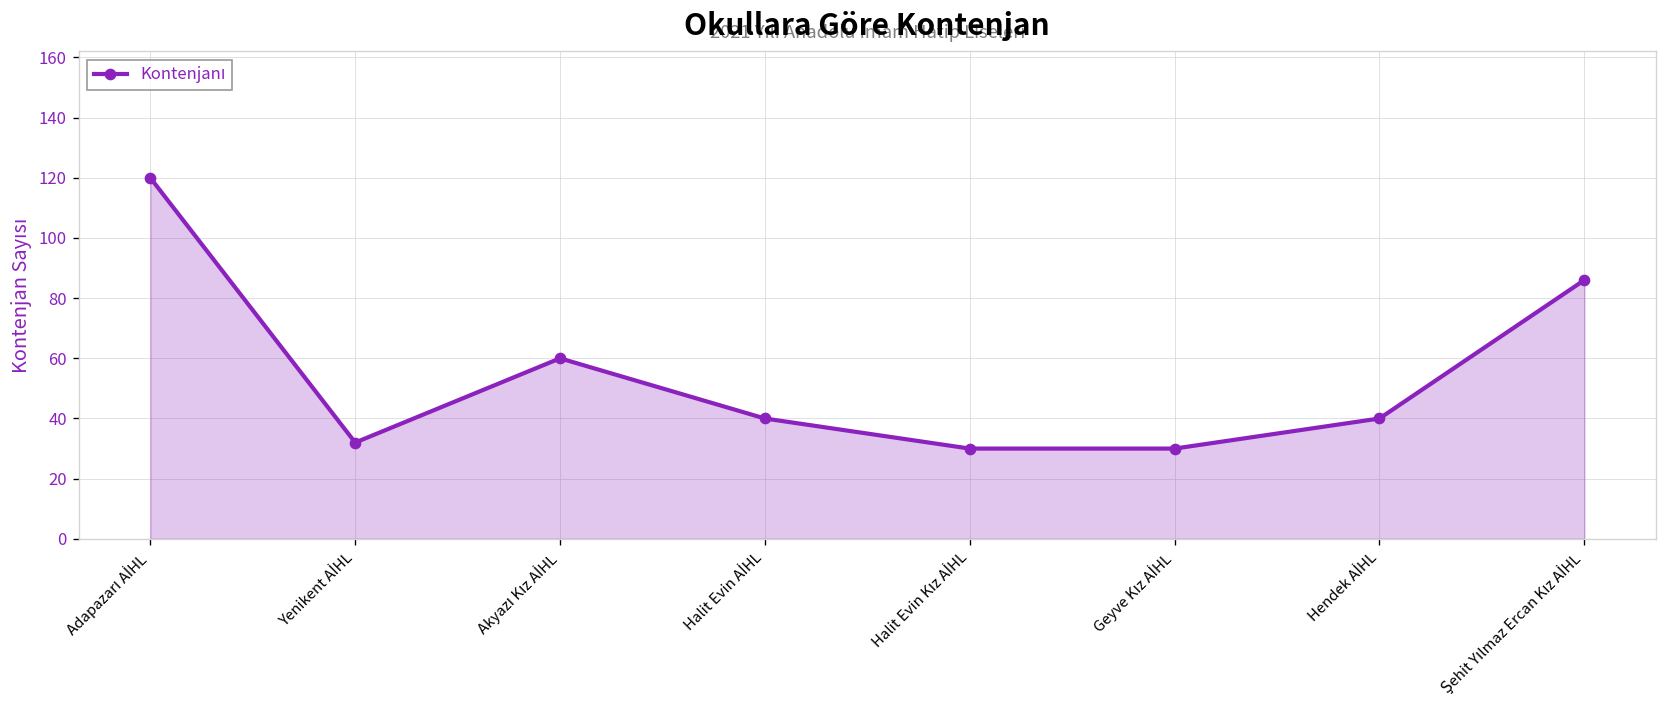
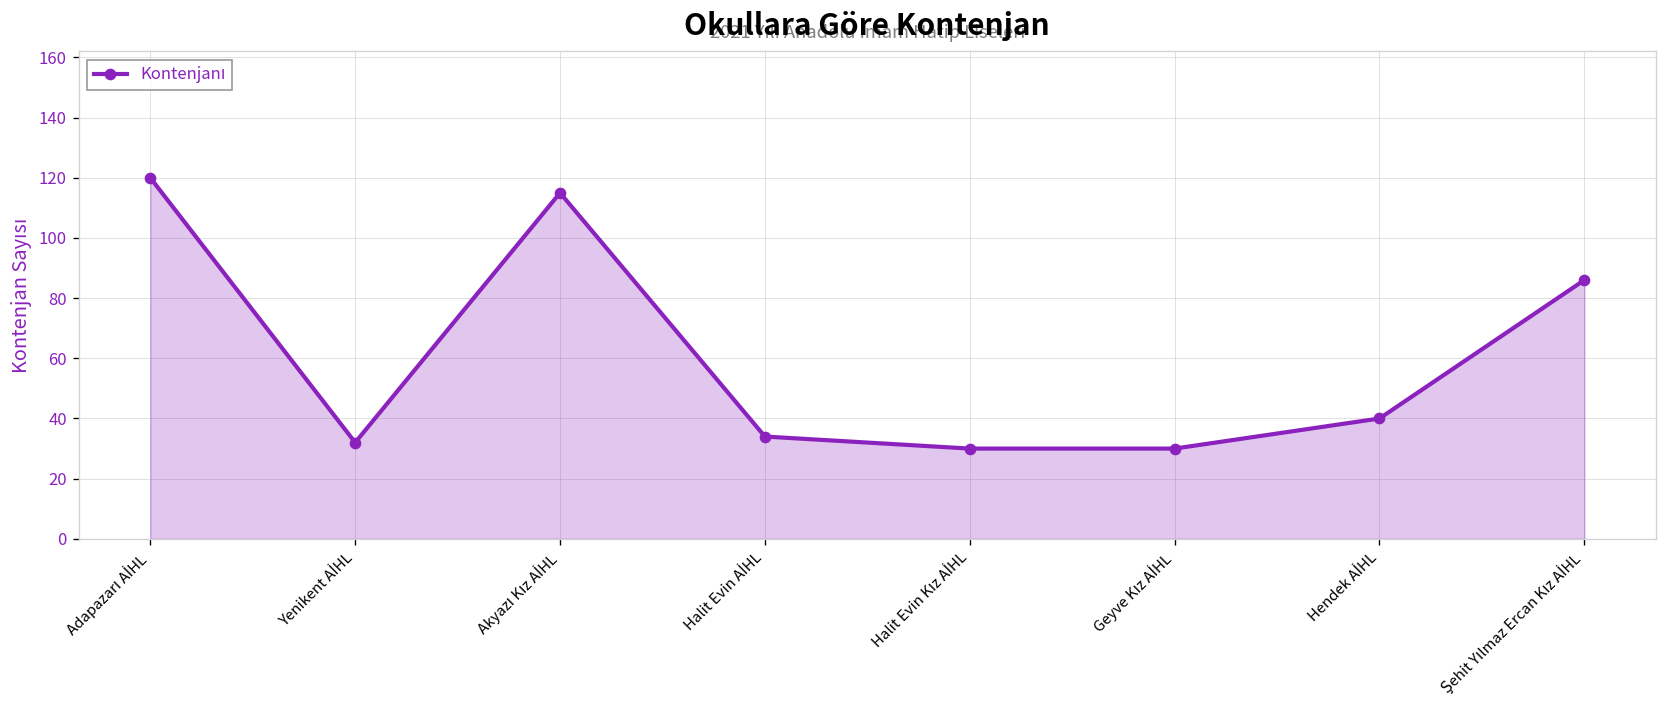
  {
    "Adapazarı AİHL": 120,
    "Yenikent AİHL": 32,
-   "Akyazı Kız AİHL": 60,
-   "Halit Evin AİHL": 40,
+   "Akyazı Kız AİHL": 115,
+   "Halit Evin AİHL": 34,
    "Halit Evin Kız AİHL": 30,
    "Geyve Kız AİHL": 30,
    "Hendek AİHL": 40,
    "Şehit Yılmaz Ercan Kız AİHL": 86
  }
